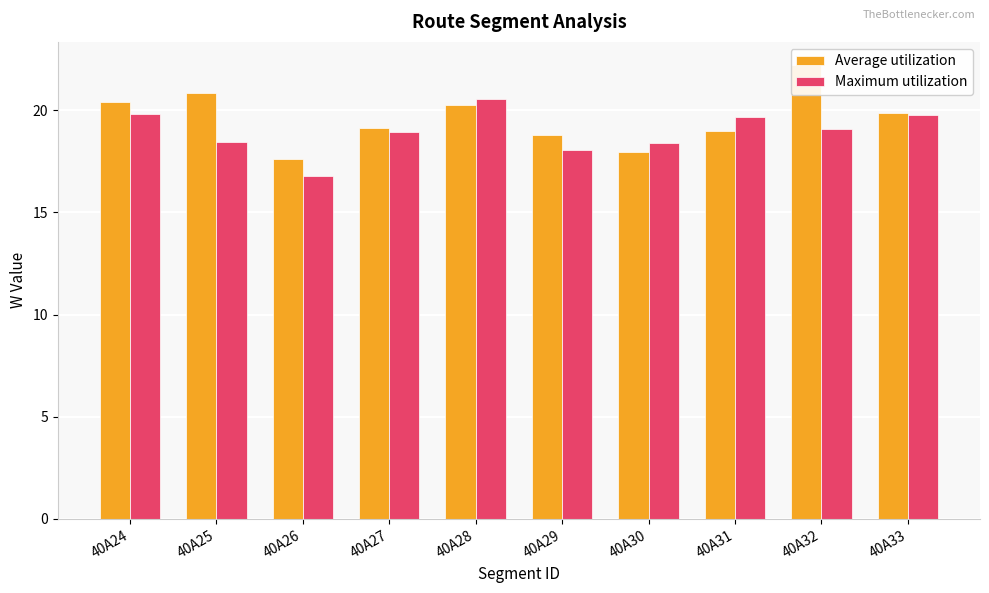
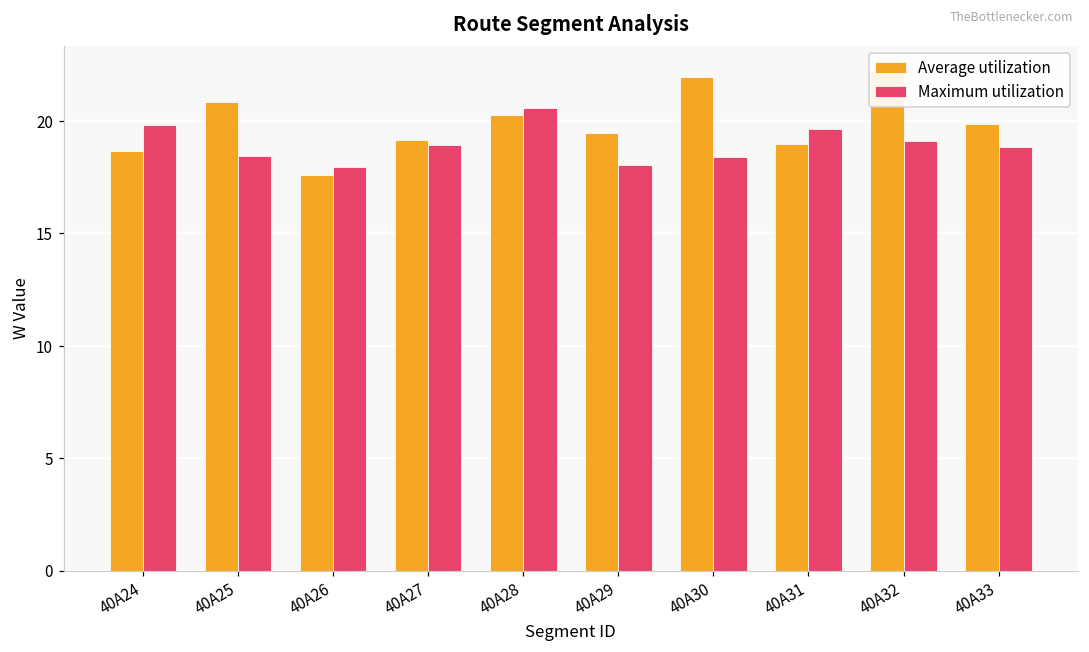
  {
    "Average utilization": {
-     "40A24": 20.4,
+     "40A24": 18.7,
      "40A25": 20.8,
      "40A26": 17.6,
      "40A27": 19.1,
      "40A28": 20.3,
-     "40A29": 18.8,
-     "40A30": 17.9,
+     "40A29": 19.5,
+     "40A30": 21.9,
      "40A31": 19.0,
      "40A33": 19.9
    },
    "Maximum utilization": {
      "40A24": 19.8,
      "40A25": 18.4,
-     "40A26": 16.8,
+     "40A26": 18.0,
      "40A27": 18.9,
      "40A28": 20.6,
      "40A29": 18.1,
      "40A30": 18.4,
      "40A31": 19.7,
      "40A32": 19.1,
-     "40A33": 19.7
+     "40A33": 18.9
    }
  }
